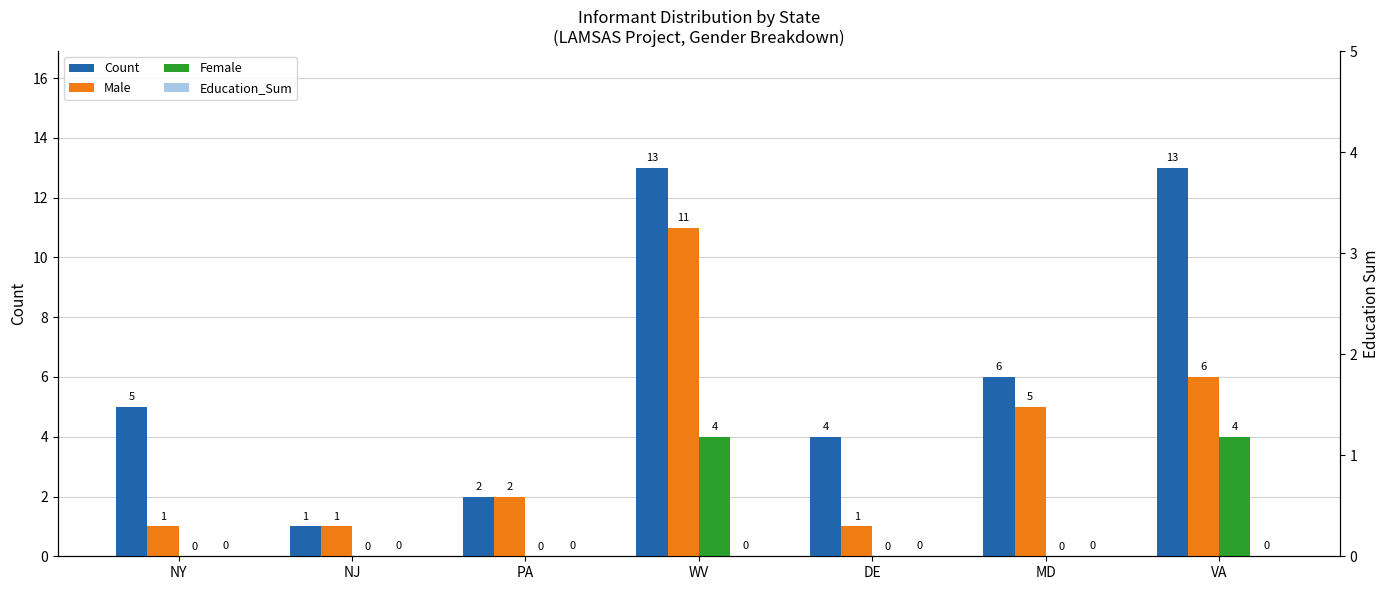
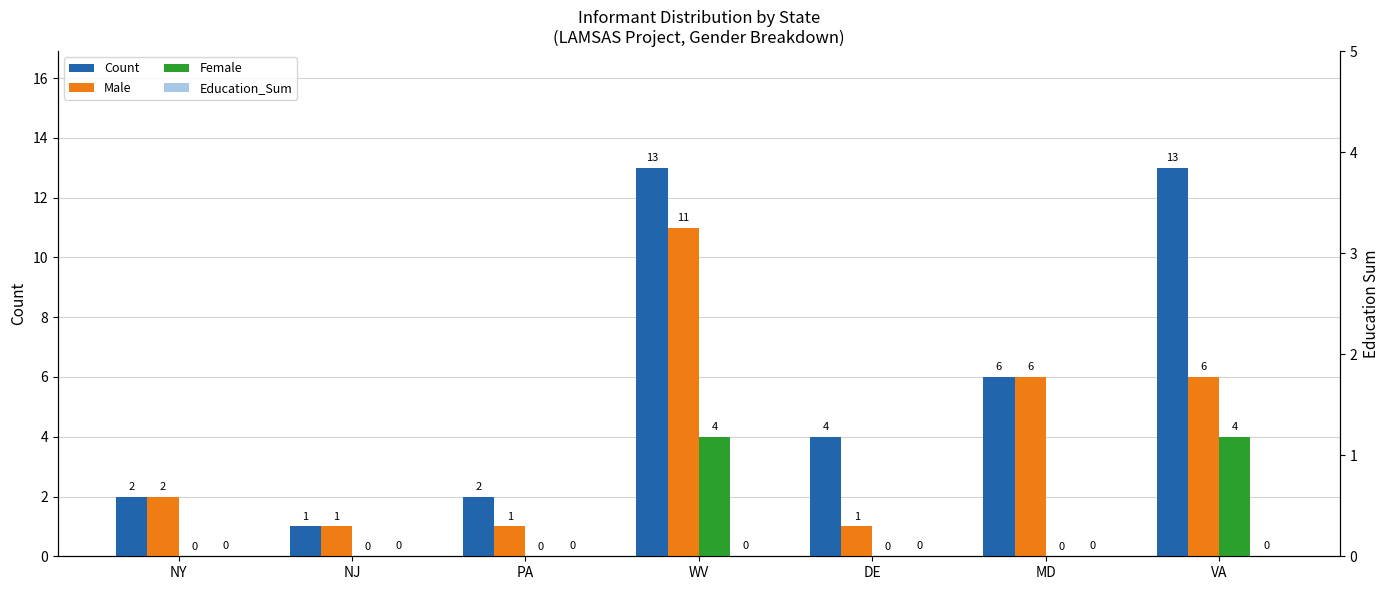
  {
    "Count": {
-     "NY": 5,
+     "NY": 2,
      "NJ": 1,
      "PA": 2,
      "WV": 13,
      "DE": 4,
      "MD": 6,
      "VA": 13
    },
    "Male": {
-     "NY": 1,
+     "NY": 2,
      "NJ": 1,
-     "PA": 2,
+     "PA": 1,
      "WV": 11,
      "DE": 1,
-     "MD": 5,
+     "MD": 6,
      "VA": 6
    },
    "Female": {
      "NY": 0,
      "NJ": 0,
      "PA": 0,
      "WV": 4,
      "DE": 0,
      "MD": 0,
      "VA": 4
    },
    "Education_Sum": {
      "NY": 0,
      "NJ": 0,
      "PA": 0,
      "WV": 0,
      "DE": 0,
      "MD": 0,
      "VA": 0
    }
  }
